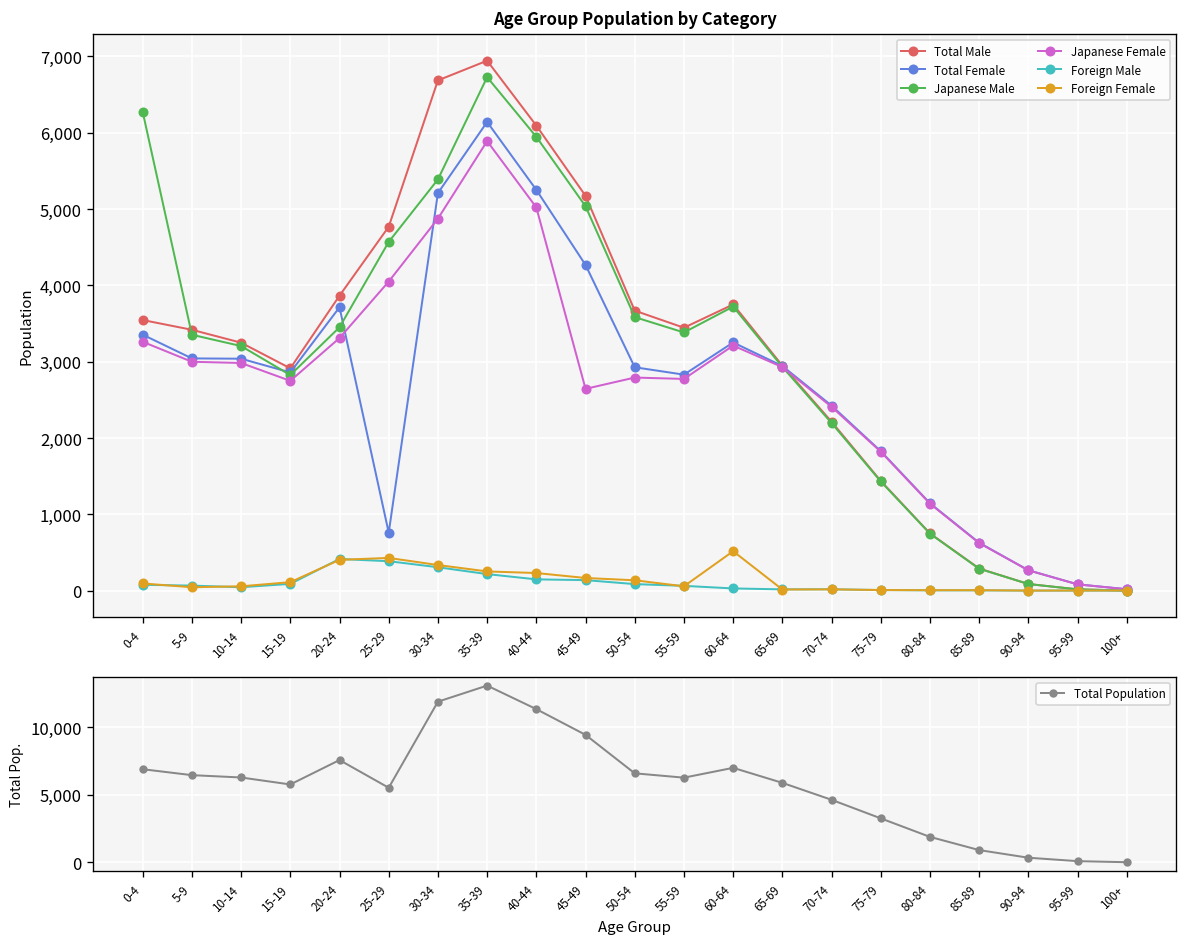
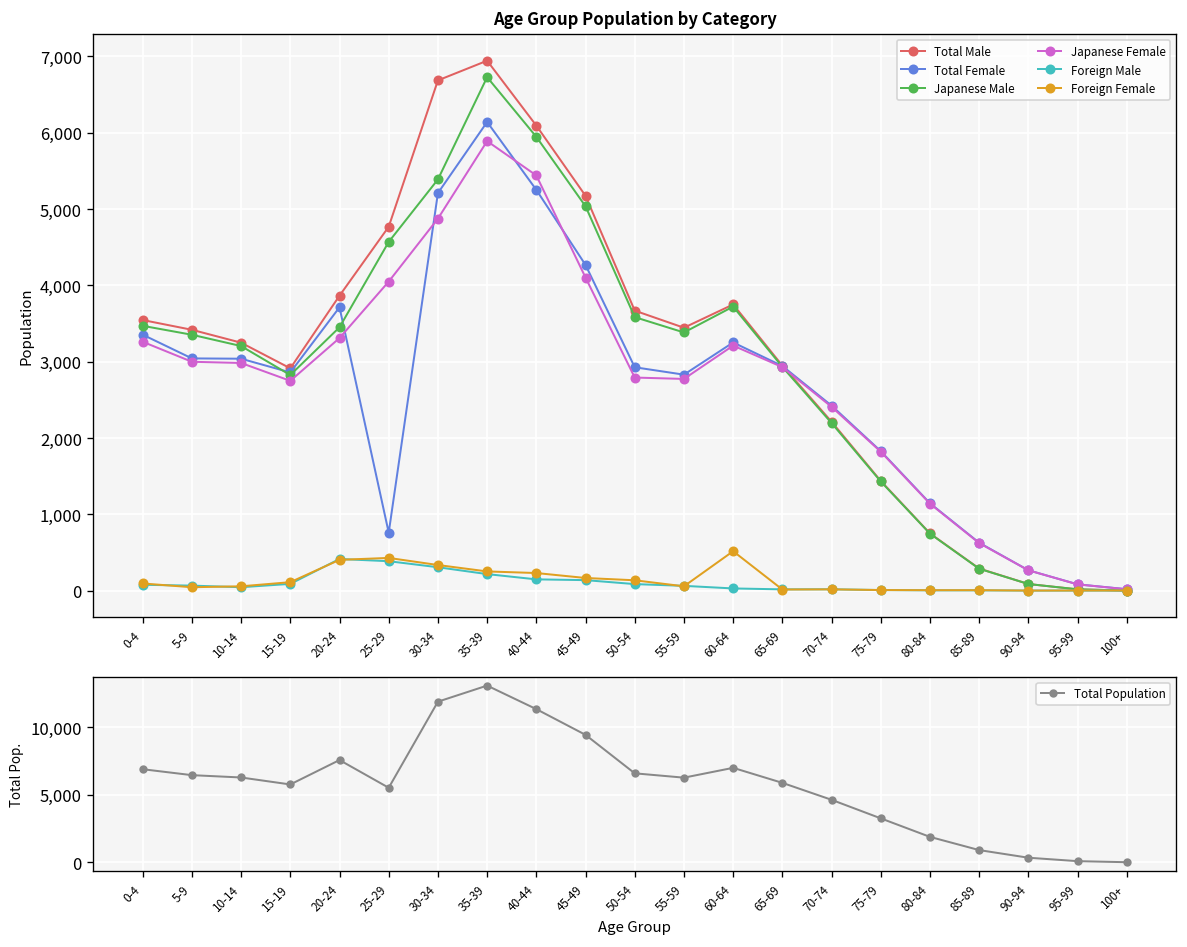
  {
    "Age Group Population by Category": {
      "Total Male": {
        "0-4": "3,500",
        "5-9": "3,400",
        "10-14": "3,200",
        "15-19": "2,900",
        "20-24": "3,900",
        "25-29": "4,800",
        "30-34": "6,700",
        "35-39": "6,900",
        "40-44": "6,100",
        "45-49": "5,200",
        "50-54": "3,700",
        "55-59": "3,400"
      },
      "Total Female": {
        "0-4": "3,400",
        "5-9": "3,000",
        "10-14": "3,000",
        "20-24": "3,700",
        "25-29": "800",
        "30-34": "5,200",
        "35-39": "6,100",
        "40-44": "5,300",
        "45-49": "4,300",
        "50-54": "2,900",
        "55-59": "2,800",
        "60-64": "3,300"
      },
      "Japanese Male": {
-       "0-4": "6,300",
+       "0-4": "3,500",
        "5-9": "3,400",
        "10-14": "3,200",
        "20-24": "3,500",
        "25-29": "4,600",
        "30-34": "5,400",
        "35-39": "6,700",
        "40-44": "5,900",
        "45-49": "5,000",
        "50-54": "3,600",
        "55-59": "3,400"
      },
      "Japanese Female": {
        "0-4": "3,300",
        "5-9": "3,000",
        "10-14": "3,000",
        "15-19": "2,700",
        "20-24": "3,300",
        "25-29": "4,100",
        "30-34": "4,900",
        "35-39": "5,900",
-       "40-44": "5,000",
-       "45-49": "2,600",
+       "40-44": "5,400",
+       "45-49": "4,100",
        "50-54": "2,800",
        "55-59": "2,800",
        "60-64": "3,200"
      },
      "Foreign Male": {
        "25-29": "400",
        "40-44": "100",
        "50-54": "100",
        "60-64": "0"
      },
      "Foreign Female": {
        "25-29": "400",
        "40-44": "200",
        "50-54": "100",
        "60-64": "500"
      }
    }
  }
